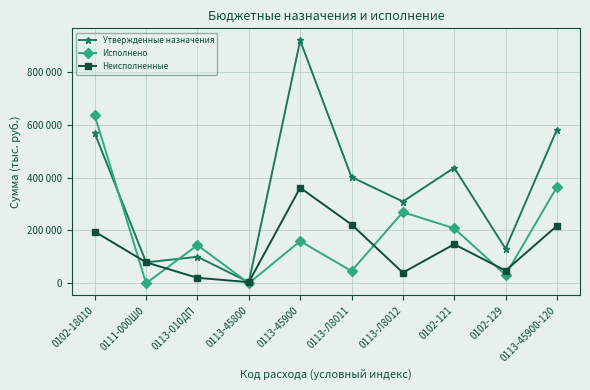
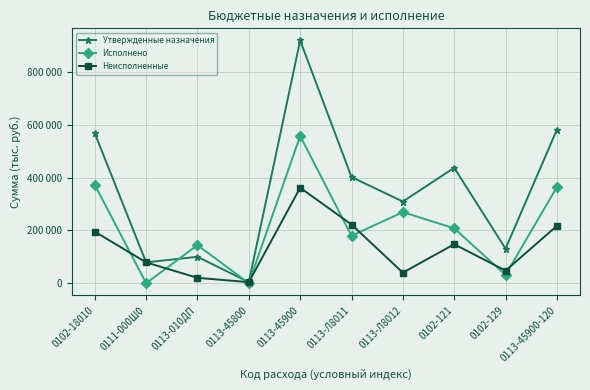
  {
    "Исполнено": {
-     "0102-18010": 630000,
+     "0102-18010": 370000,
      "0111-000Ш0": 0,
      "0113-010ДП": 140000,
-     "0113-45900": 160000,
-     "0113-Л8011": 50000,
+     "0113-45900": 560000,
+     "0113-Л8011": 180000,
      "0113-Л8012": 270000,
      "0102-121": 210000,
      "0102-129": 30000,
      "0113-45900-120": 360000
    }
  }
